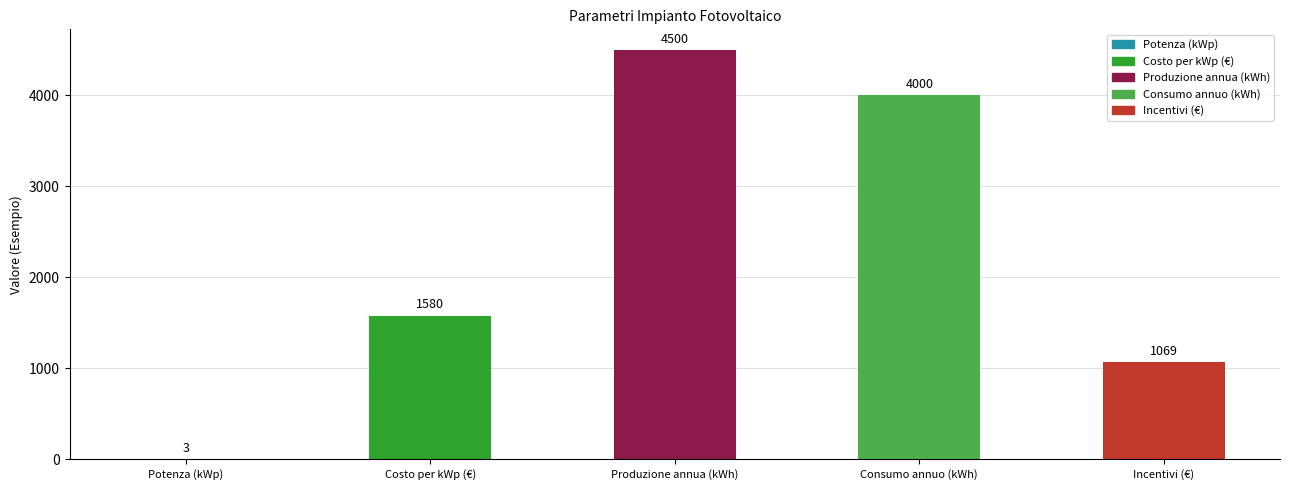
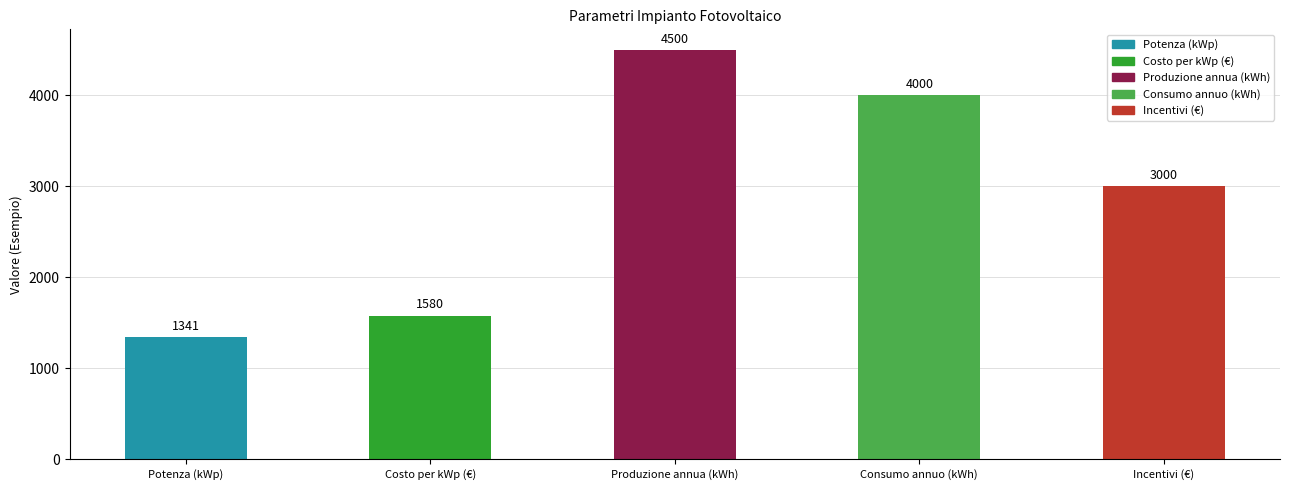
  {
-   "Potenza (kWp)": 3,
+   "Potenza (kWp)": 1341,
    "Costo per kWp (€)": 1580,
    "Produzione annua (kWh)": 4500,
    "Consumo annuo (kWh)": 4000,
-   "Incentivi (€)": 1069
+   "Incentivi (€)": 3000
  }
